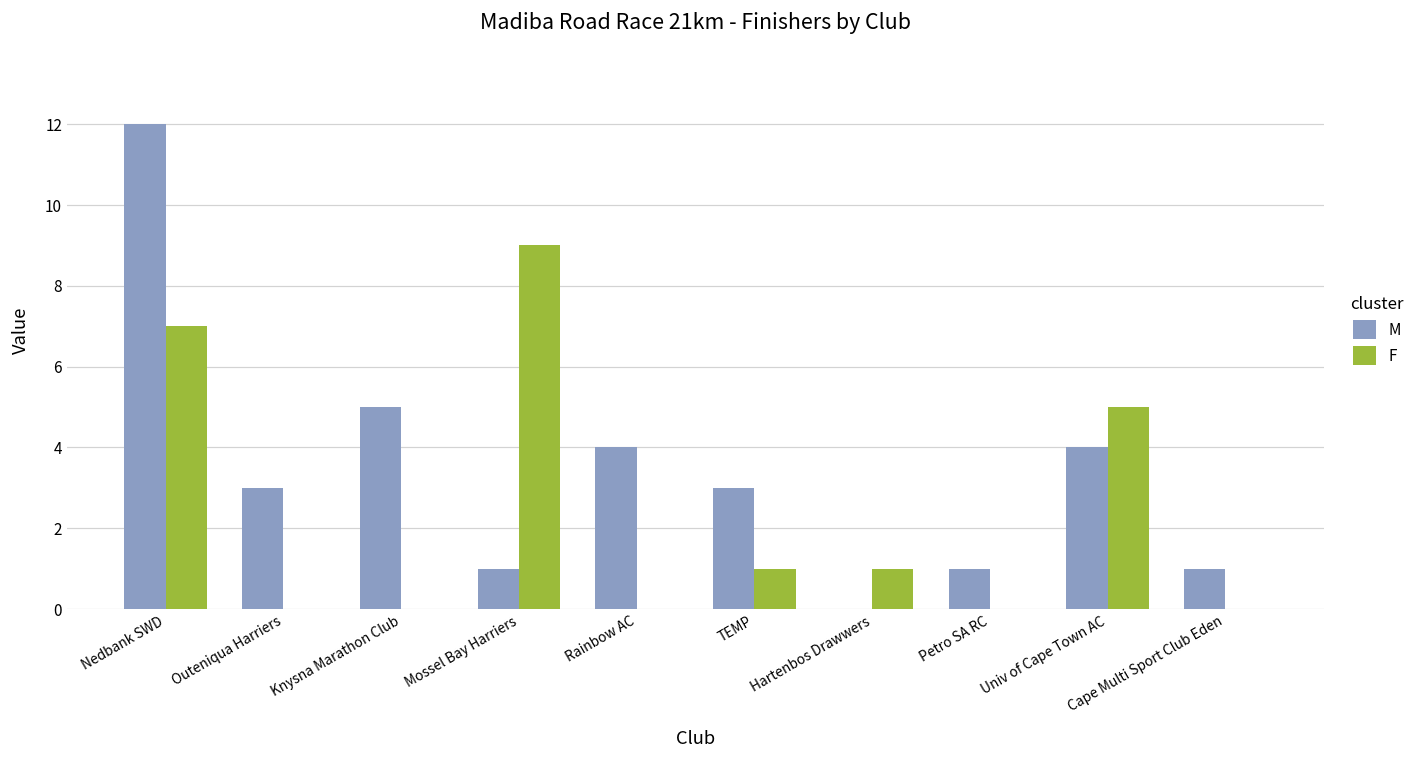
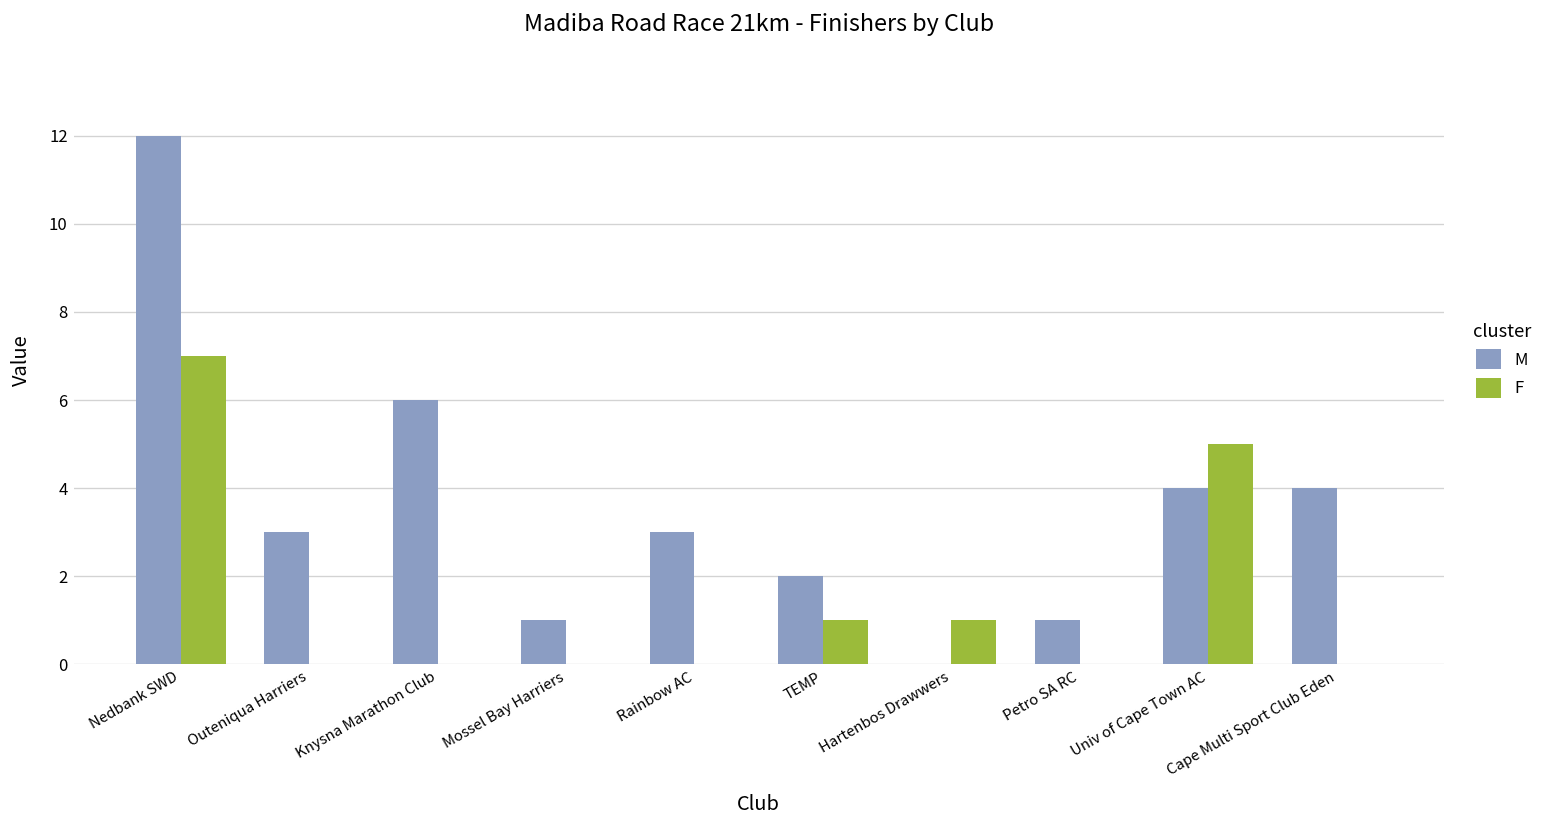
  {
    "M": {
      "Nedbank SWD": 12,
      "Outeniqua Harriers": 3,
-     "Knysna Marathon Club": 5,
+     "Knysna Marathon Club": 6,
      "Mossel Bay Harriers": 1,
-     "Rainbow AC": 4,
-     "TEMP": 3,
+     "Rainbow AC": 3,
+     "TEMP": 2,
      "Hartenbos Drawwers": 0,
      "Petro SA RC": 1,
      "Univ of Cape Town AC": 4,
-     "Cape Multi Sport Club Eden": 1
+     "Cape Multi Sport Club Eden": 4
    },
    "F": {
      "Nedbank SWD": 7,
      "Outeniqua Harriers": 0,
      "Knysna Marathon Club": 0,
-     "Mossel Bay Harriers": 9,
+     "Mossel Bay Harriers": 0,
      "Rainbow AC": 0,
      "TEMP": 1,
      "Hartenbos Drawwers": 1,
      "Petro SA RC": 0,
      "Univ of Cape Town AC": 5,
      "Cape Multi Sport Club Eden": 0
    }
  }
